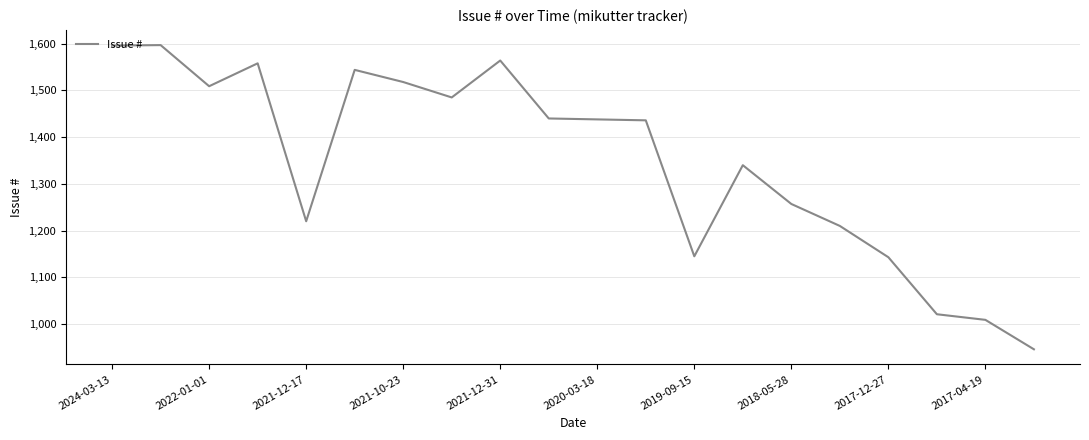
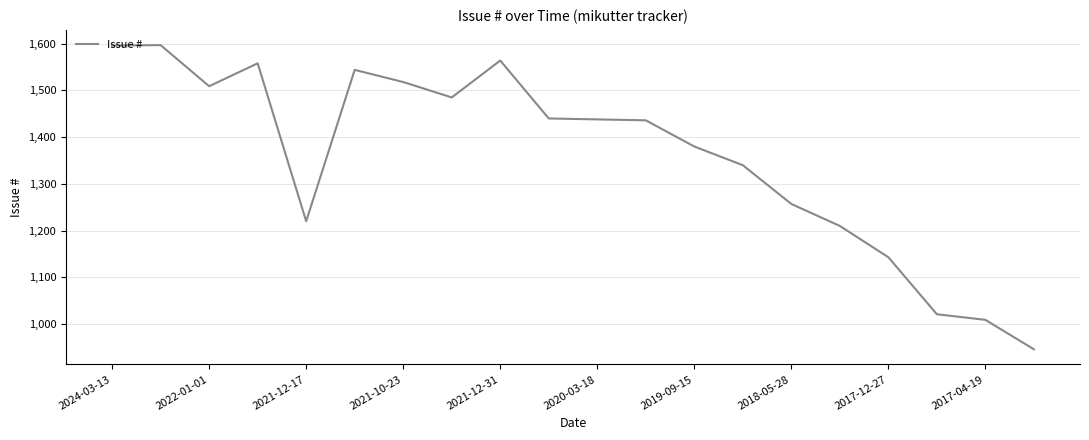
  {
    "2024-03-13": "1,600",
    "2022-01-01": "1,510",
    "2021-12-17": "1,220",
    "2021-10-23": "1,520",
    "2021-12-31": "1,560",
    "2020-03-18": "1,440",
-   "2019-09-15": "1,150",
+   "2019-09-15": "1,380",
    "2018-05-28": "1,260",
    "2017-12-27": "1,140",
    "2017-04-19": "1,010"
  }
